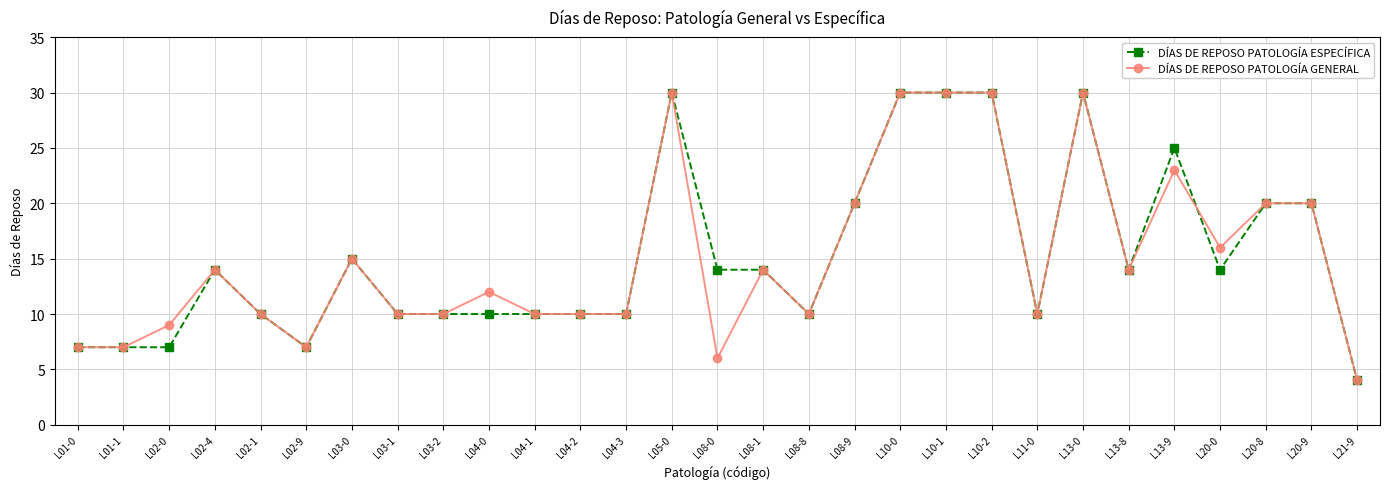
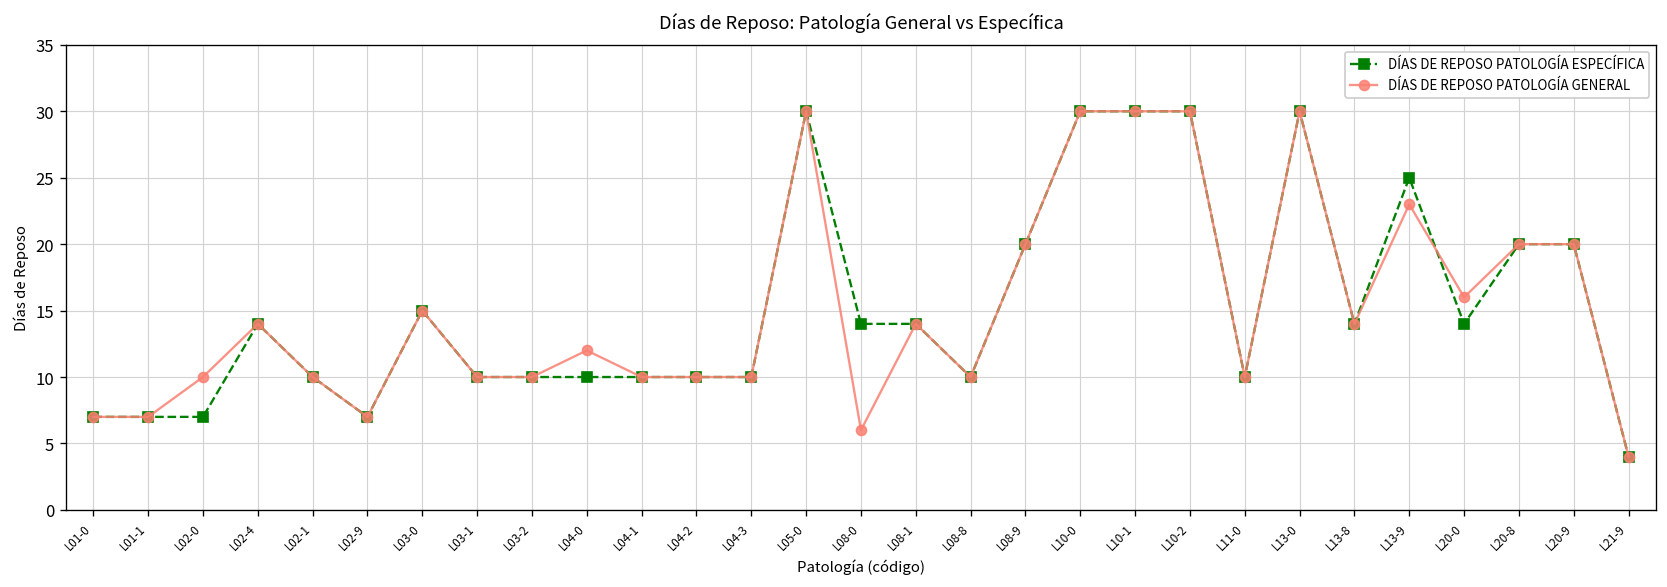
  {
    "DÍAS DE REPOSO PATOLOGÍA ESPECÍFICA": {
      "L02-0": 7,
      "L04-0": 10,
      "L08-0": 14,
      "L13-9": 25,
      "L20-0": 14
    },
    "DÍAS DE REPOSO PATOLOGÍA GENERAL": {
-     "L02-0": 9,
+     "L02-0": 10,
      "L04-0": 12,
      "L08-0": 6,
      "L13-9": 23,
      "L20-0": 16
    }
  }
